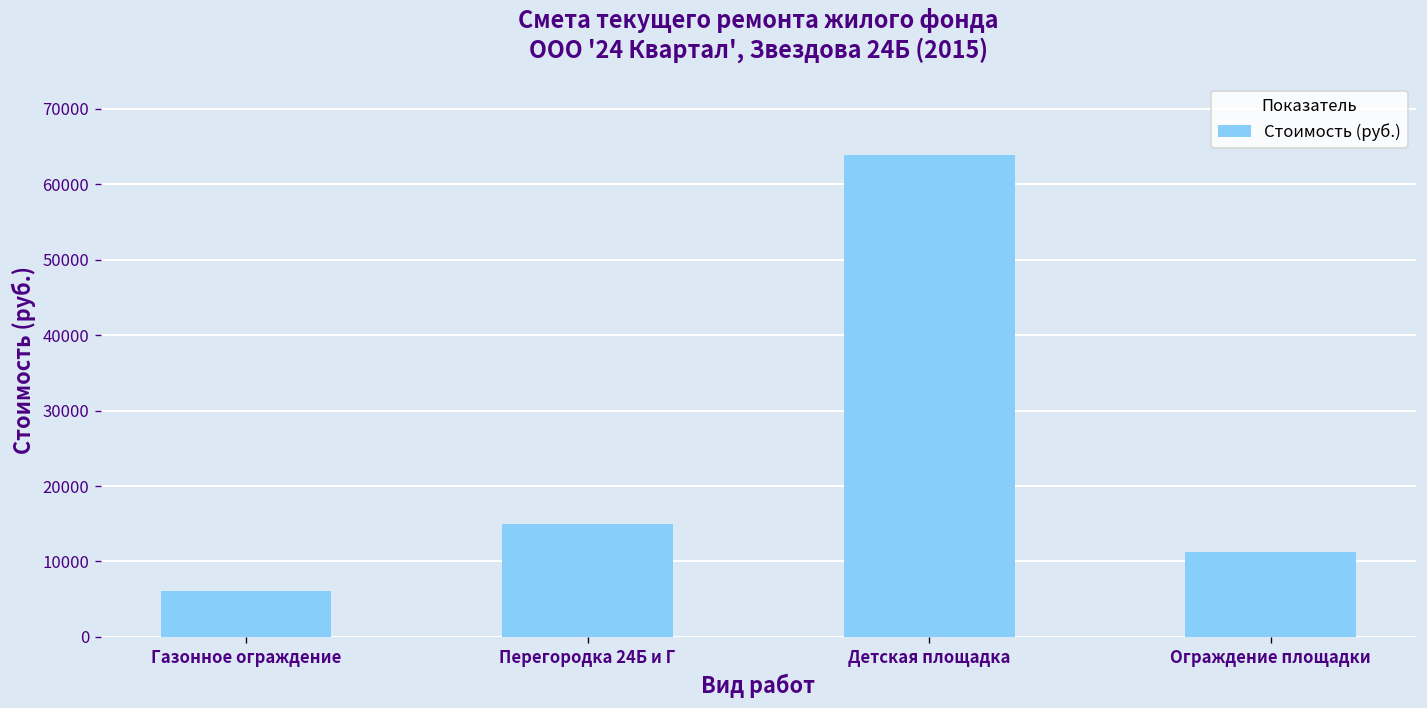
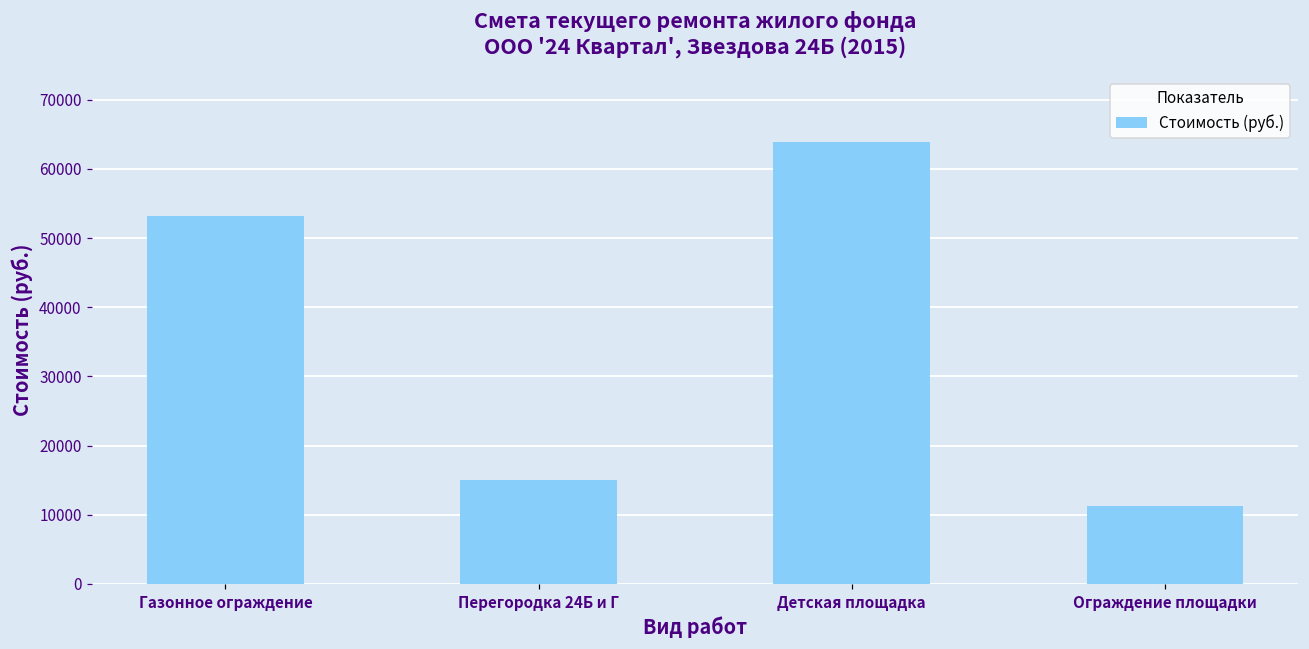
  {
-   "Газонное ограждение": 6000,
+   "Газонное ограждение": 53000,
    "Перегородка 24Б и Г": 15000,
    "Детская площадка": 64000,
    "Ограждение площадки": 11000
  }
